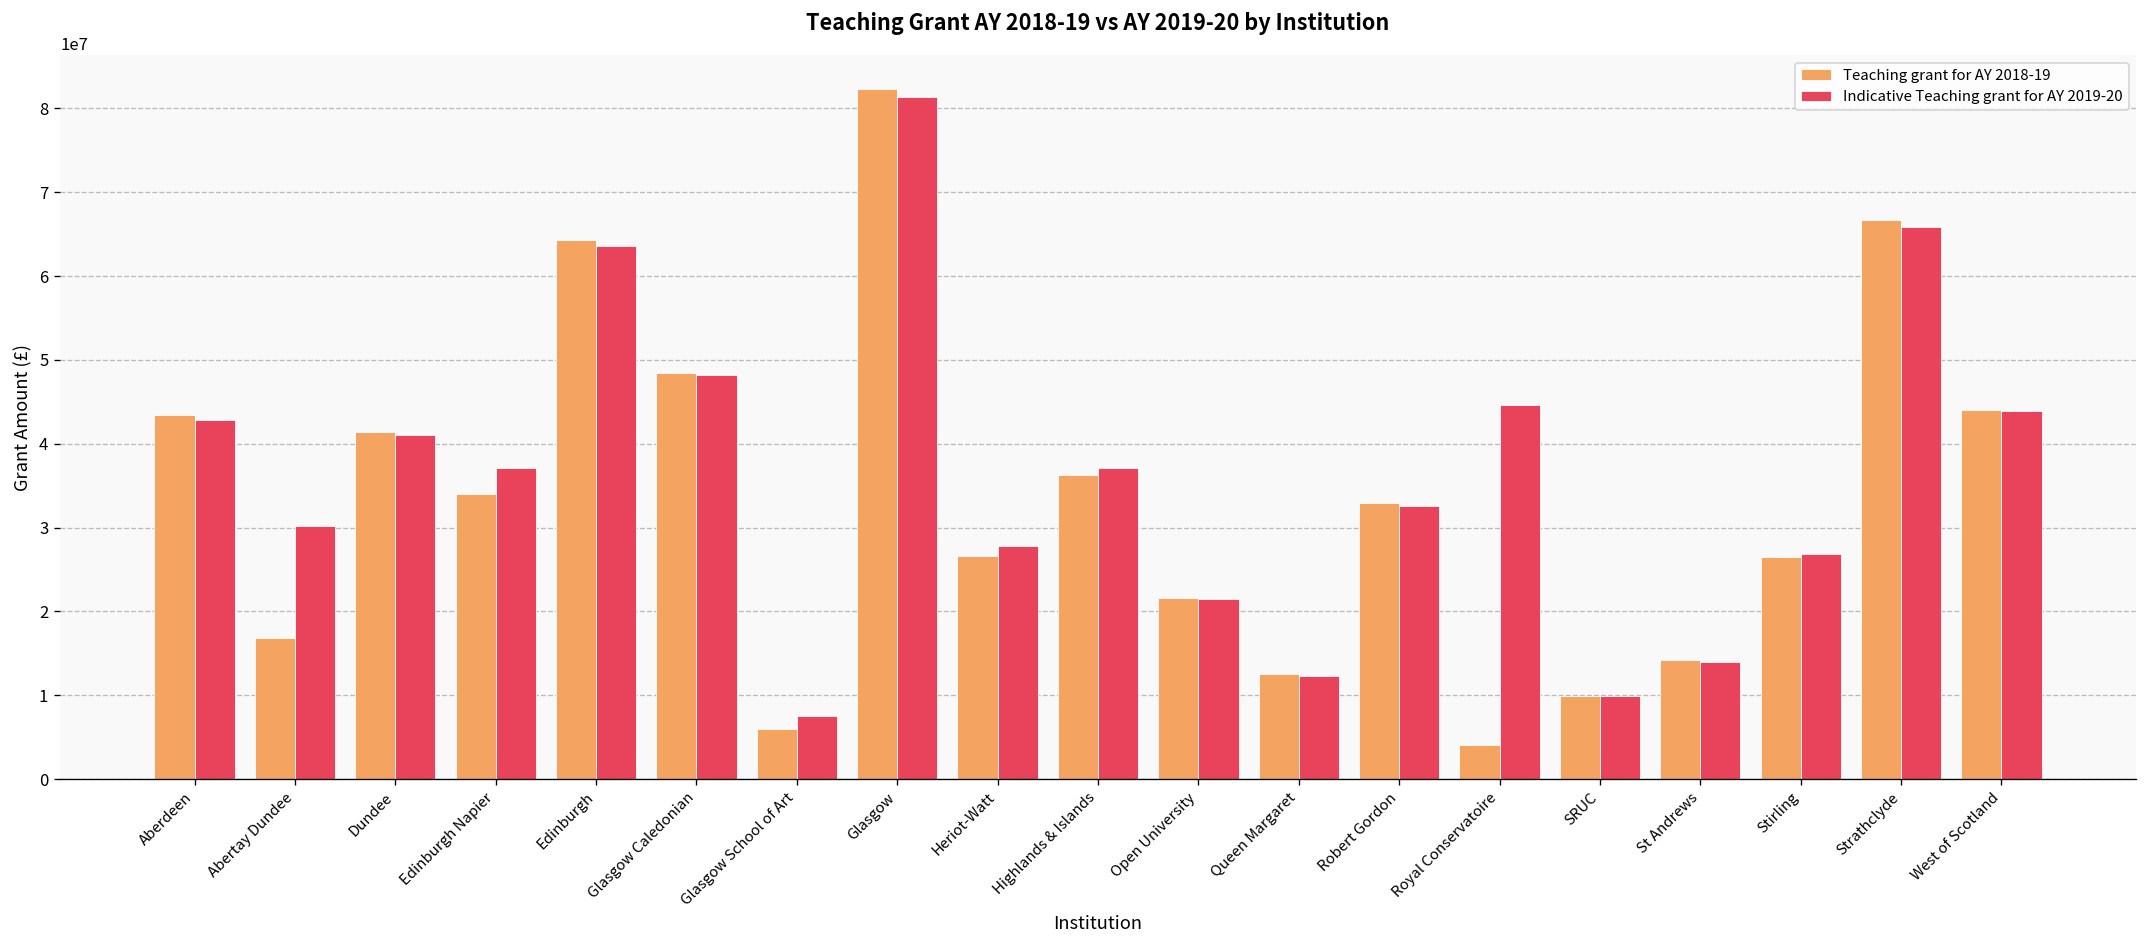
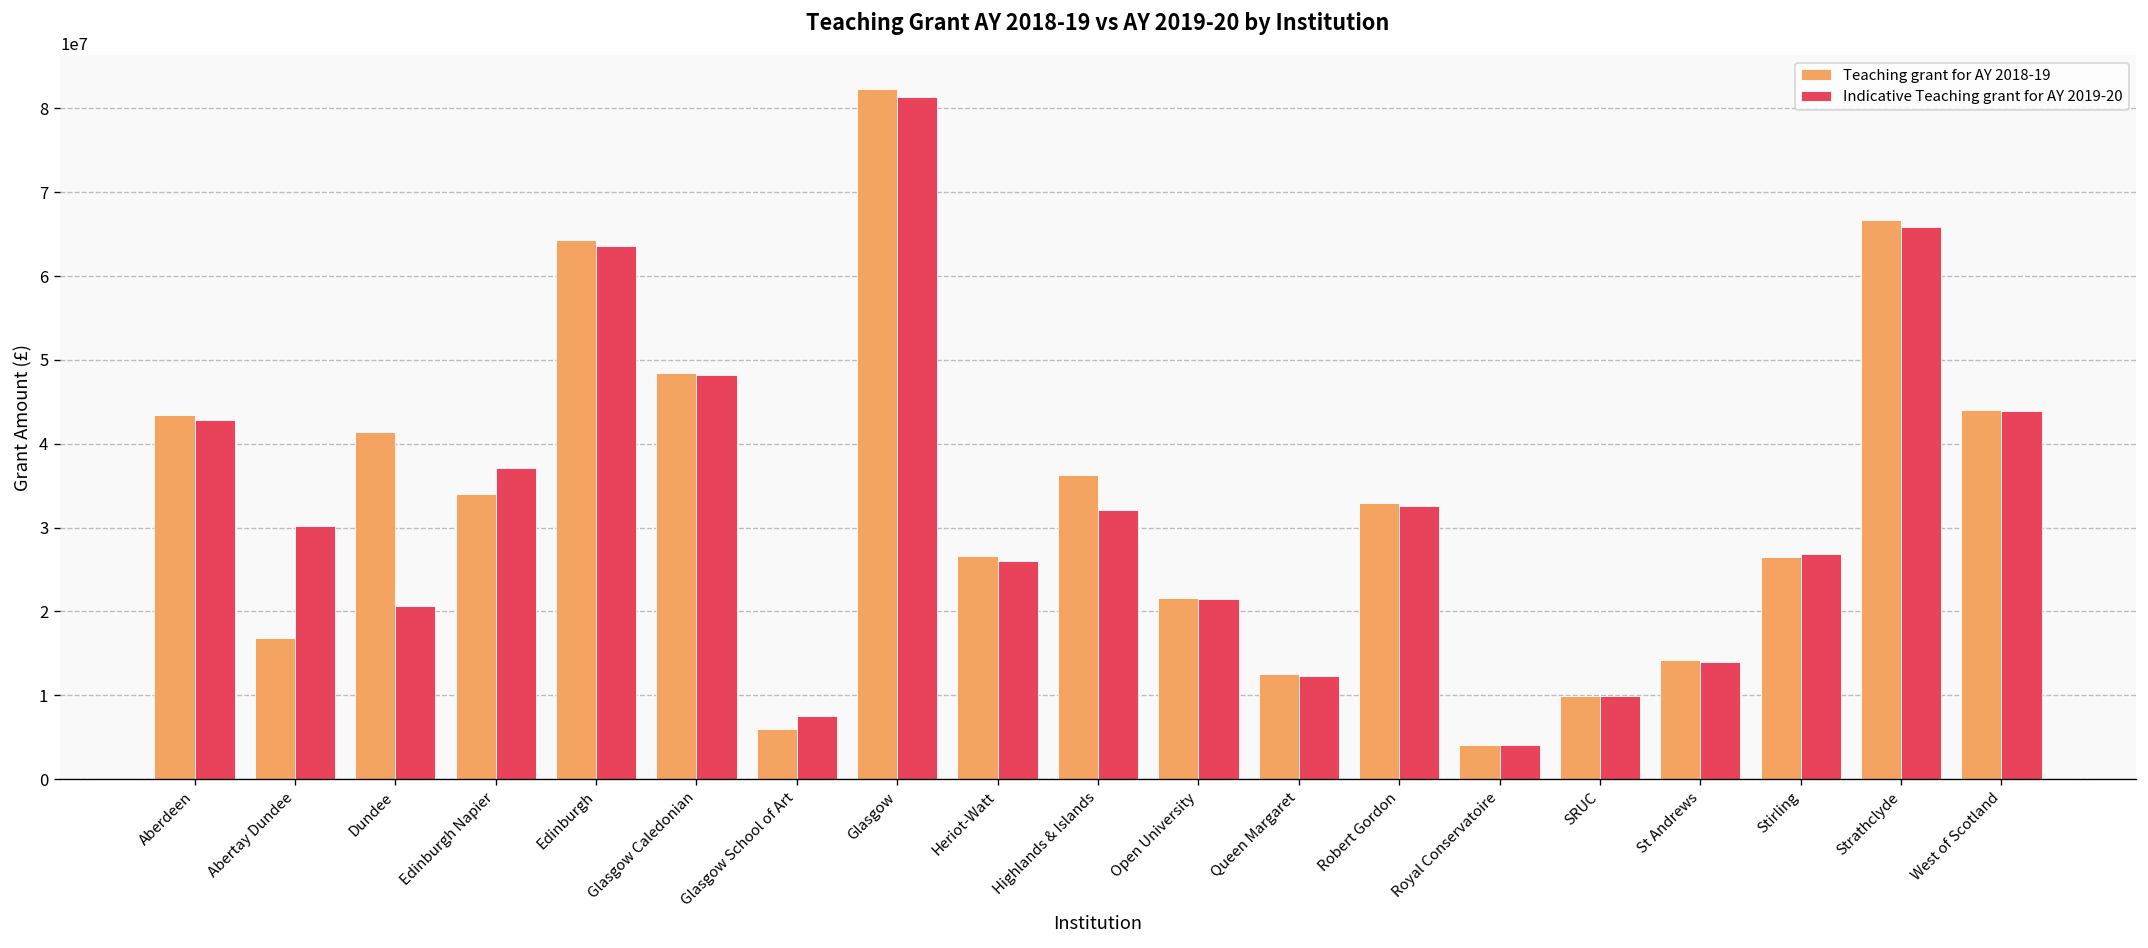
  {
    "Teaching grant for AY 2018-19": {
      "Aberdeen": 43000000,
      "Abertay Dundee": 17000000,
      "Dundee": 41000000,
      "Edinburgh Napier": 34000000,
      "Edinburgh": 64000000,
      "Glasgow Caledonian": 48000000,
      "Glasgow School of Art": 6000000,
      "Glasgow": 82000000,
      "Heriot-Watt": 27000000,
      "Highlands & Islands": 36000000,
      "Open University": 22000000,
      "Queen Margaret": 12000000,
      "Robert Gordon": 33000000,
      "Royal Conservatoire": 4000000,
      "SRUC": 10000000,
      "St Andrews": 14000000,
      "Stirling": 26000000,
      "Strathclyde": 67000000,
      "West of Scotland": 44000000
    },
    "Indicative Teaching grant for AY 2019-20": {
      "Aberdeen": 43000000,
      "Abertay Dundee": 30000000,
-     "Dundee": 41000000,
+     "Dundee": 21000000,
      "Edinburgh Napier": 37000000,
      "Edinburgh": 64000000,
      "Glasgow Caledonian": 48000000,
      "Glasgow School of Art": 8000000,
      "Glasgow": 81000000,
-     "Heriot-Watt": 28000000,
-     "Highlands & Islands": 37000000,
+     "Heriot-Watt": 26000000,
+     "Highlands & Islands": 32000000,
      "Open University": 21000000,
      "Queen Margaret": 12000000,
      "Robert Gordon": 33000000,
-     "Royal Conservatoire": 45000000,
+     "Royal Conservatoire": 4000000,
      "SRUC": 10000000,
      "St Andrews": 14000000,
      "Stirling": 27000000,
      "Strathclyde": 66000000,
      "West of Scotland": 44000000
    }
  }
